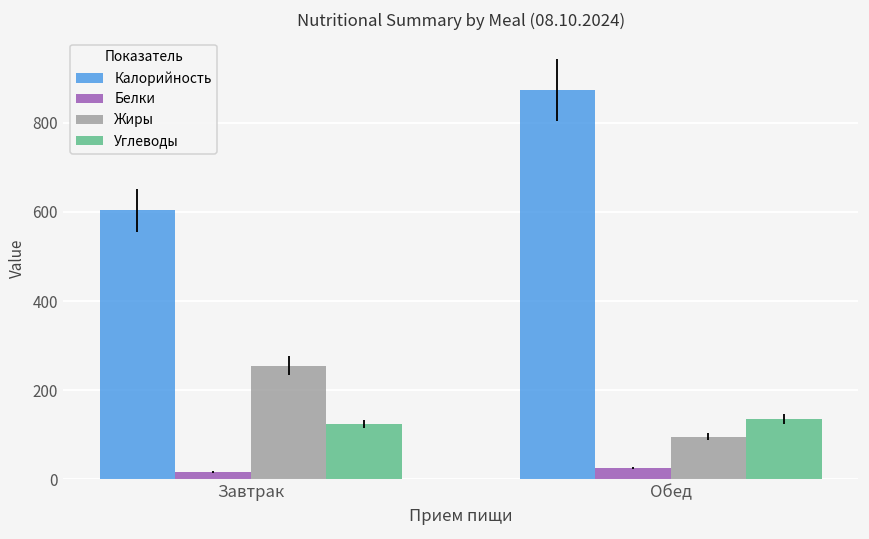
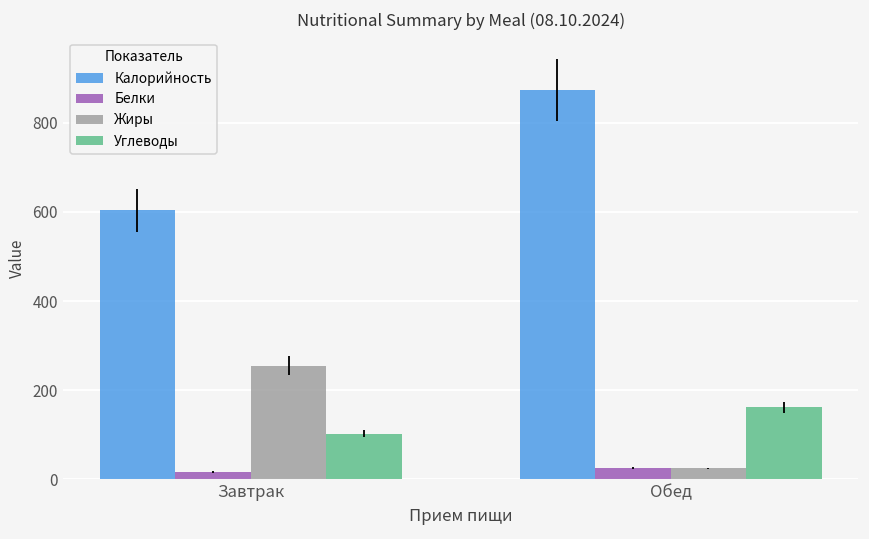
  {
    "Калорийность": {
      "Завтрак": 600,
      "Обед": 870
    },
    "Белки": {
      "Завтрак": 20,
      "Обед": 30
    },
    "Жиры": {
      "Завтрак": 260,
-     "Обед": 100
+     "Обед": 20
    },
    "Углеводы": {
-     "Завтрак": 120,
-     "Обед": 140
+     "Завтрак": 100,
+     "Обед": 160
    }
  }
